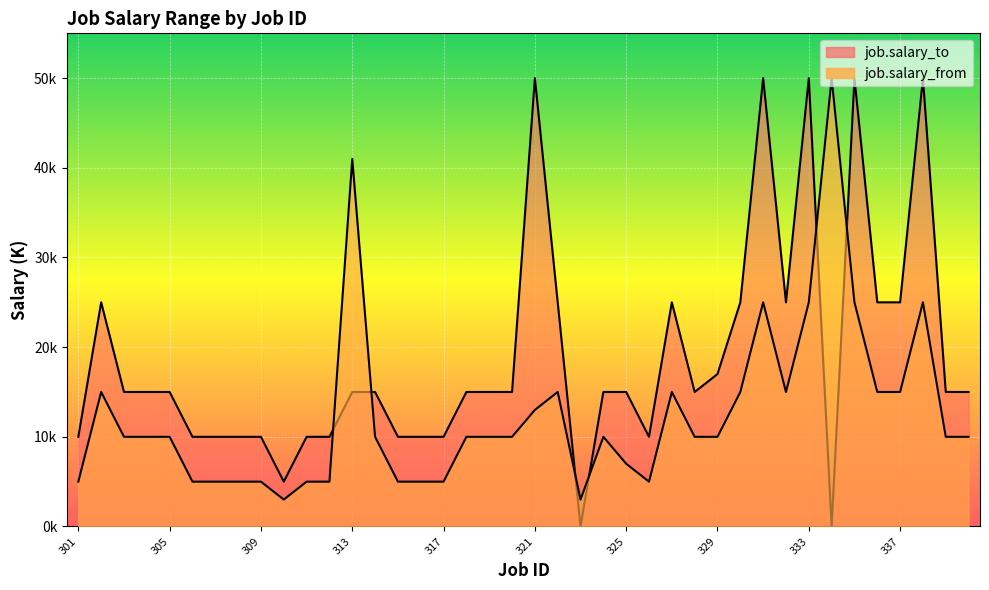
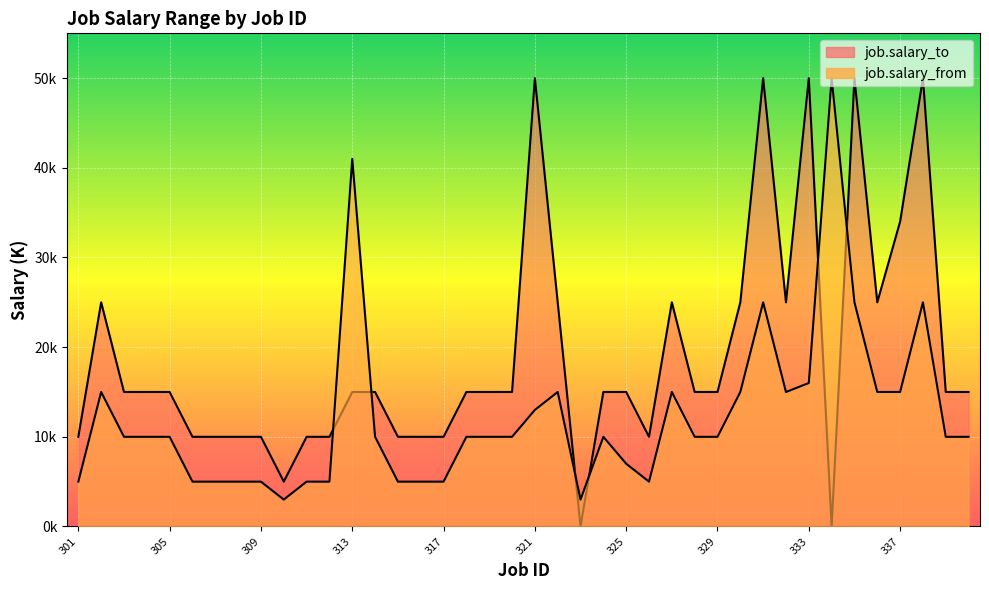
  {
    "job.salary_to": {
      "301": 10000,
      "305": 15000,
      "309": 10000,
      "313": 15000,
      "317": 10000,
      "321": 50000,
      "325": 15000,
-     "329": 17000,
+     "329": 15000,
      "333": 50000,
-     "337": 25000
+     "337": 34000
    },
    "job.salary_from": {
      "301": 5000,
      "305": 10000,
      "309": 5000,
      "313": 41000,
      "317": 5000,
      "321": 13000,
      "325": 7000,
      "329": 10000,
-     "333": 25000,
+     "333": 16000,
      "337": 15000
    }
  }
